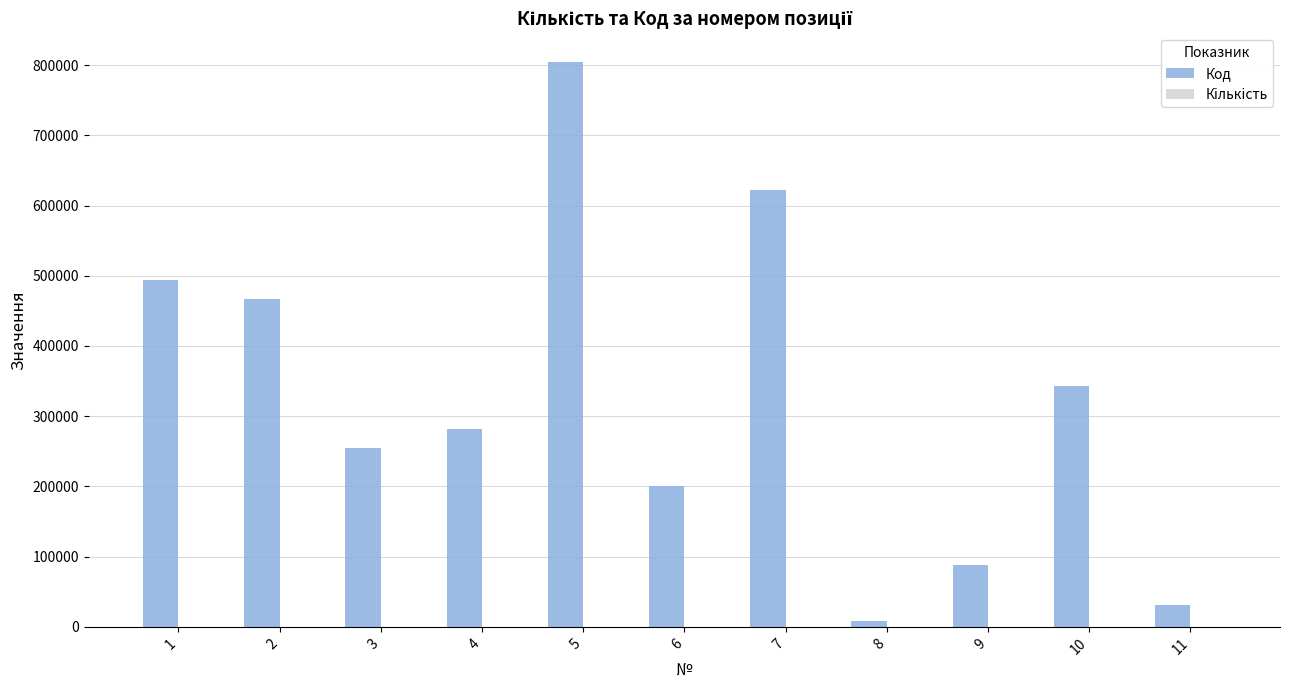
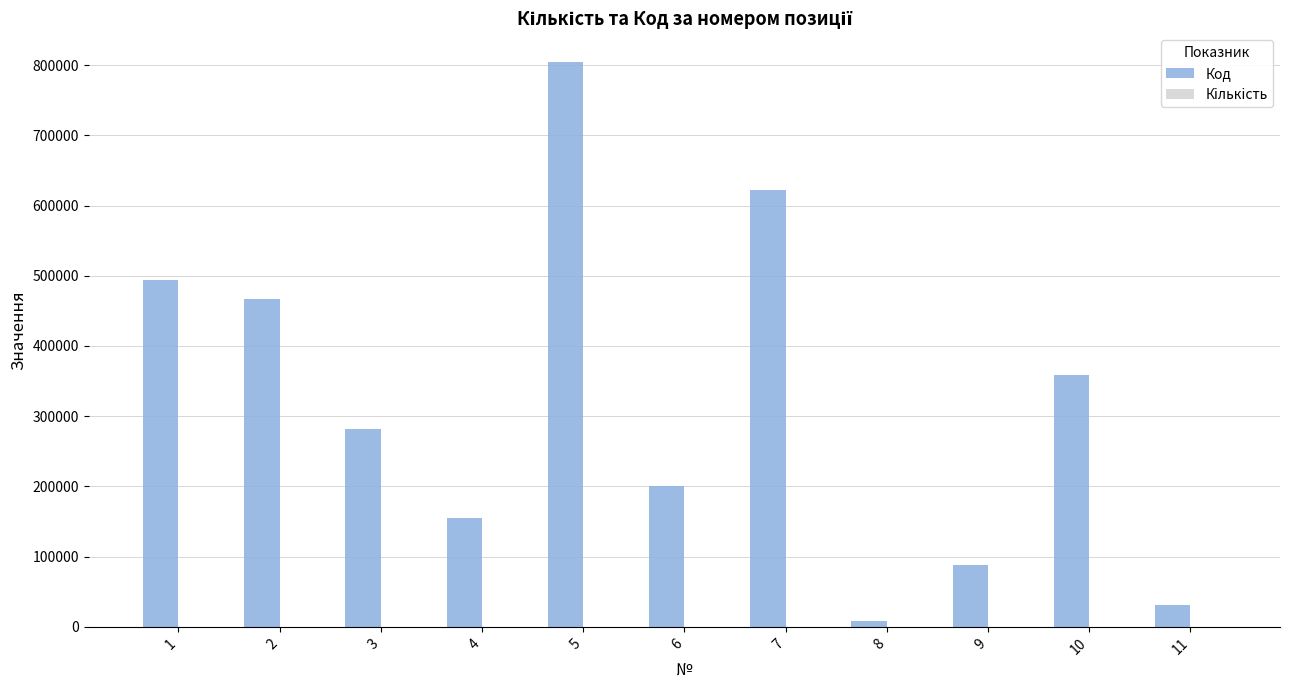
  {
    "Код": {
      "1": 490000,
      "2": 470000,
-     "3": 250000,
-     "4": 280000,
+     "3": 280000,
+     "4": 150000,
      "5": 800000,
      "6": 200000,
      "7": 620000,
      "8": 10000,
      "9": 90000,
-     "10": 340000,
+     "10": 360000,
      "11": 30000
    }
  }
